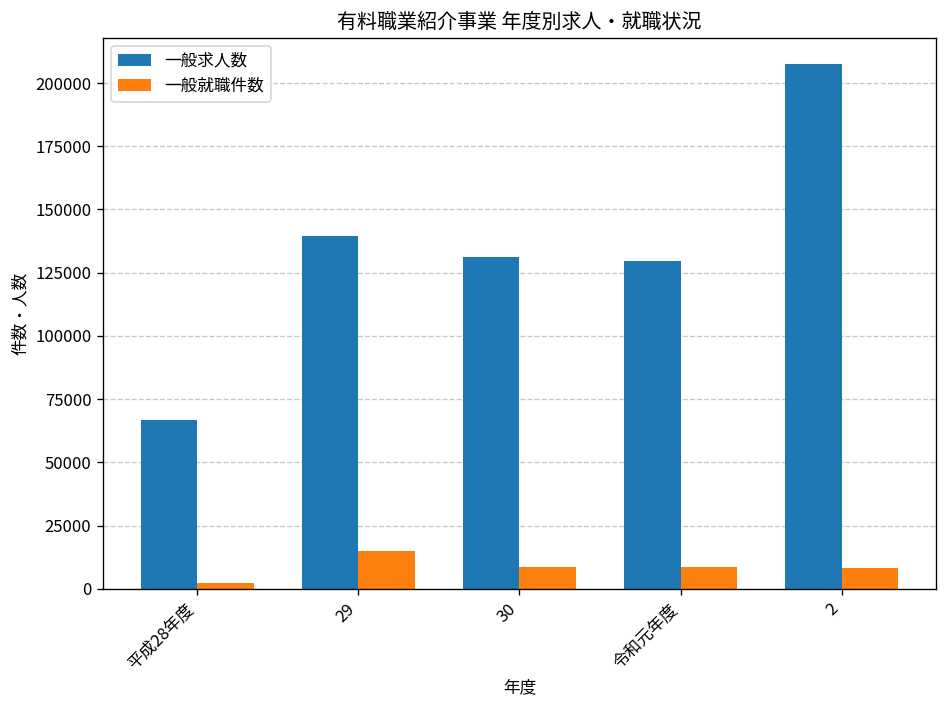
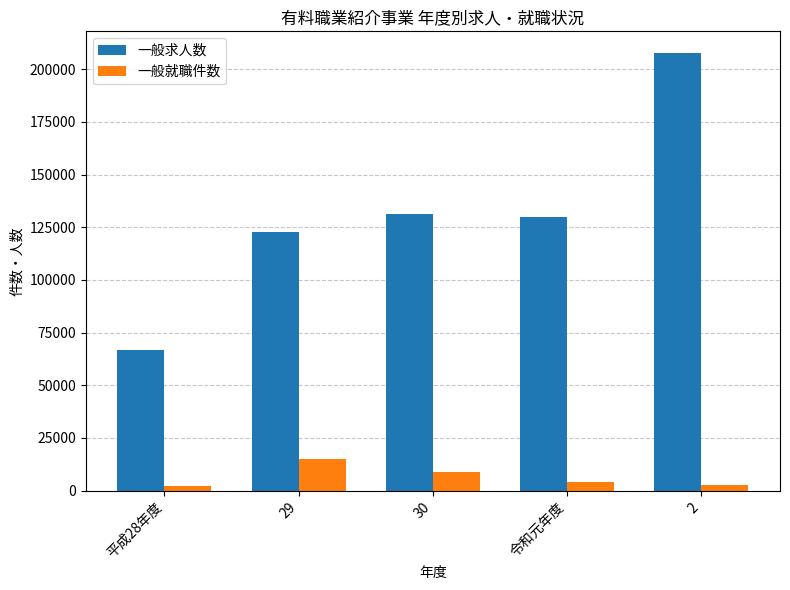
  {
    "一般求人数": {
      "平成28年度": 67000,
-     "29": 139000,
+     "29": 123000,
      "30": 131000,
      "令和元年度": 130000,
      "2": 208000
    },
    "一般就職件数": {
      "平成28年度": 2000,
      "29": 15000,
      "30": 9000,
-     "令和元年度": 9000,
-     "2": 8000
+     "令和元年度": 4000,
+     "2": 2000
    }
  }
